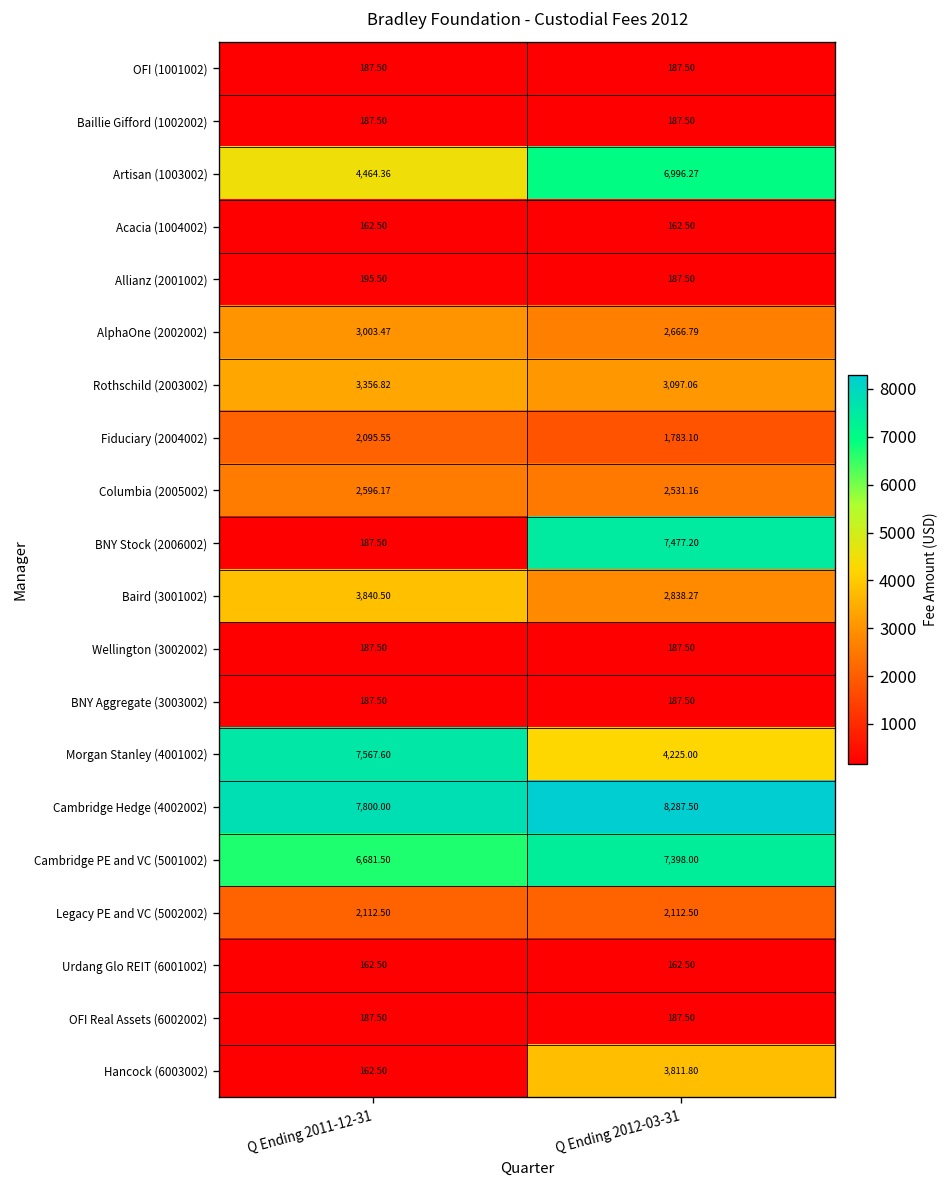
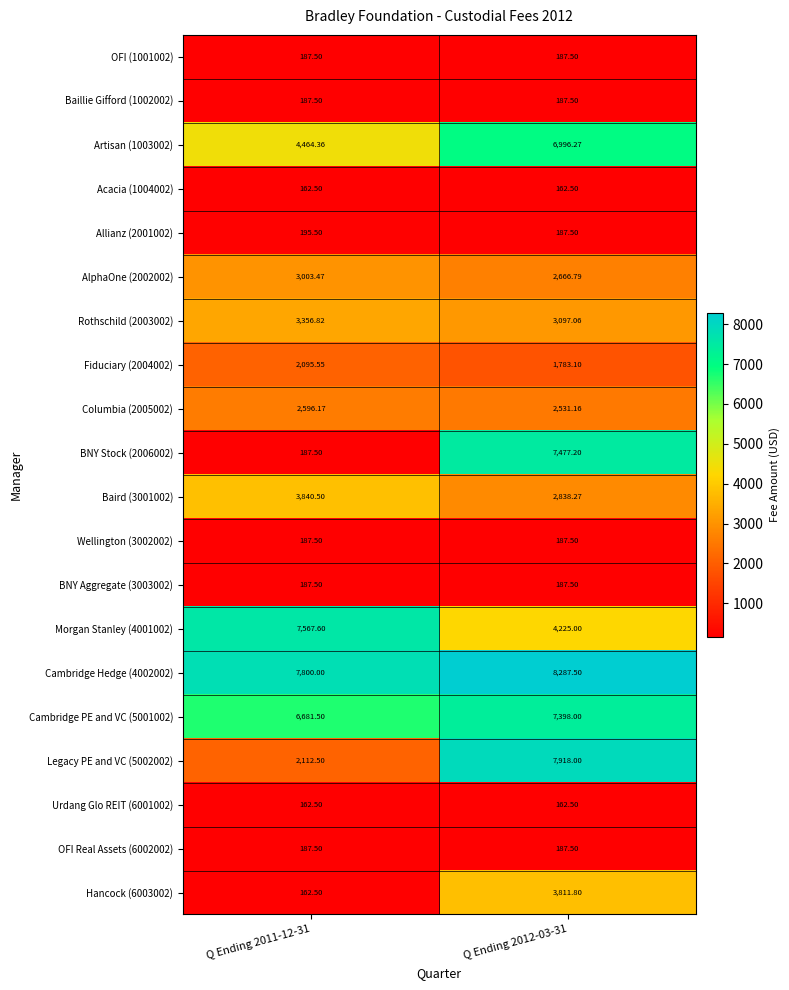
  {
    "OFI (1001002)": {
      "Q Ending 2011-12-31": "187.50",
      "Q Ending 2012-03-31": "187.50"
    },
    "Baillie Gifford (1002002)": {
      "Q Ending 2011-12-31": "187.50",
      "Q Ending 2012-03-31": "187.50"
    },
    "Artisan (1003002)": {
      "Q Ending 2011-12-31": "4,464.36",
      "Q Ending 2012-03-31": "6,996.27"
    },
    "Acacia (1004002)": {
      "Q Ending 2011-12-31": "162.50",
      "Q Ending 2012-03-31": "162.50"
    },
    "Allianz (2001002)": {
      "Q Ending 2011-12-31": "195.50",
      "Q Ending 2012-03-31": "187.50"
    },
    "AlphaOne (2002002)": {
      "Q Ending 2011-12-31": "3,003.47",
      "Q Ending 2012-03-31": "2,666.79"
    },
    "Rothschild (2003002)": {
      "Q Ending 2011-12-31": "3,356.82",
      "Q Ending 2012-03-31": "3,097.06"
    },
    "Fiduciary (2004002)": {
      "Q Ending 2011-12-31": "2,095.55",
      "Q Ending 2012-03-31": "1,783.10"
    },
    "Columbia (2005002)": {
      "Q Ending 2011-12-31": "2,596.17",
      "Q Ending 2012-03-31": "2,531.16"
    },
    "BNY Stock (2006002)": {
      "Q Ending 2011-12-31": "187.50",
      "Q Ending 2012-03-31": "7,477.20"
    },
    "Baird (3001002)": {
      "Q Ending 2011-12-31": "3,840.50",
      "Q Ending 2012-03-31": "2,838.27"
    },
    "Wellington (3002002)": {
      "Q Ending 2011-12-31": "187.50",
      "Q Ending 2012-03-31": "187.50"
    },
    "BNY Aggregate (3003002)": {
      "Q Ending 2011-12-31": "187.50",
      "Q Ending 2012-03-31": "187.50"
    },
    "Morgan Stanley (4001002)": {
      "Q Ending 2011-12-31": "7,567.60",
      "Q Ending 2012-03-31": "4,225.00"
    },
    "Cambridge Hedge (4002002)": {
      "Q Ending 2011-12-31": "7,800.00",
      "Q Ending 2012-03-31": "8,287.50"
    },
    "Cambridge PE and VC (5001002)": {
      "Q Ending 2011-12-31": "6,681.50",
      "Q Ending 2012-03-31": "7,398.00"
    },
    "Legacy PE and VC (5002002)": {
      "Q Ending 2011-12-31": "2,112.50",
-     "Q Ending 2012-03-31": "2,112.50"
+     "Q Ending 2012-03-31": "7,918.00"
    },
    "Urdang Glo REIT (6001002)": {
      "Q Ending 2011-12-31": "162.50",
      "Q Ending 2012-03-31": "162.50"
    },
    "OFI Real Assets (6002002)": {
      "Q Ending 2011-12-31": "187.50",
      "Q Ending 2012-03-31": "187.50"
    },
    "Hancock (6003002)": {
      "Q Ending 2011-12-31": "162.50",
      "Q Ending 2012-03-31": "3,811.80"
    }
  }
